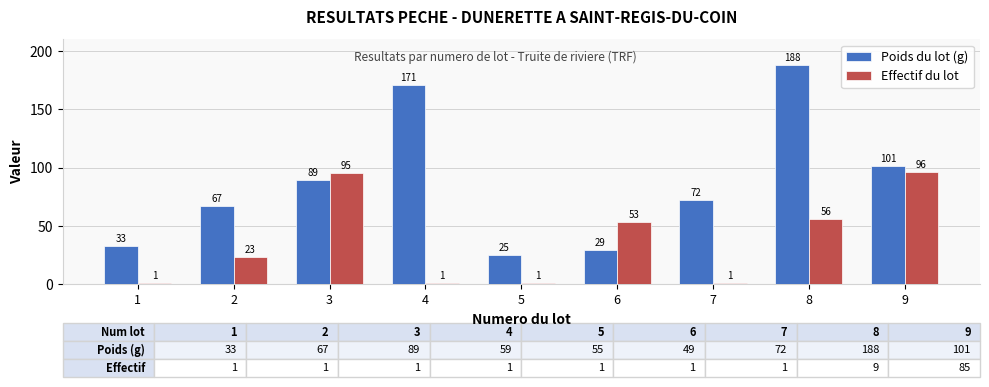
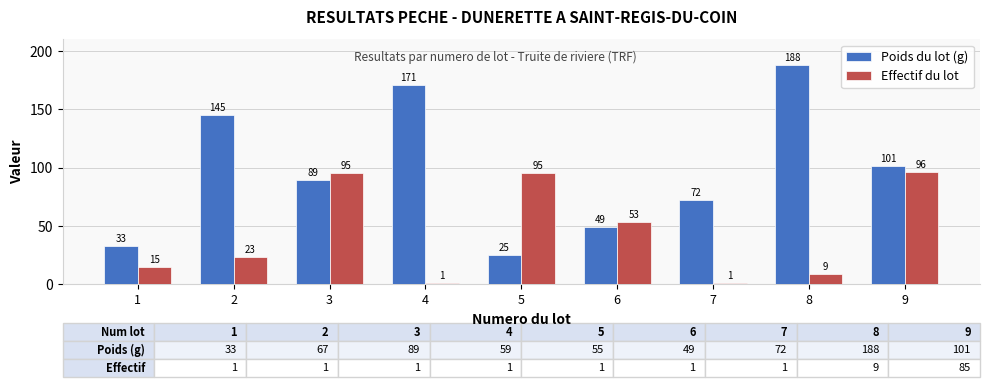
  {
    "Poids du lot (g)": {
      "1": 33,
-     "2": 67,
+     "2": 145,
      "3": 89,
      "4": 171,
      "5": 25,
-     "6": 29,
+     "6": 49,
      "7": 72,
      "8": 188,
      "9": 101
    },
    "Effectif du lot": {
-     "1": 1,
+     "1": 15,
      "2": 23,
      "3": 95,
      "4": 1,
-     "5": 1,
+     "5": 95,
      "6": 53,
      "7": 1,
-     "8": 56,
+     "8": 9,
      "9": 96
    }
  }
